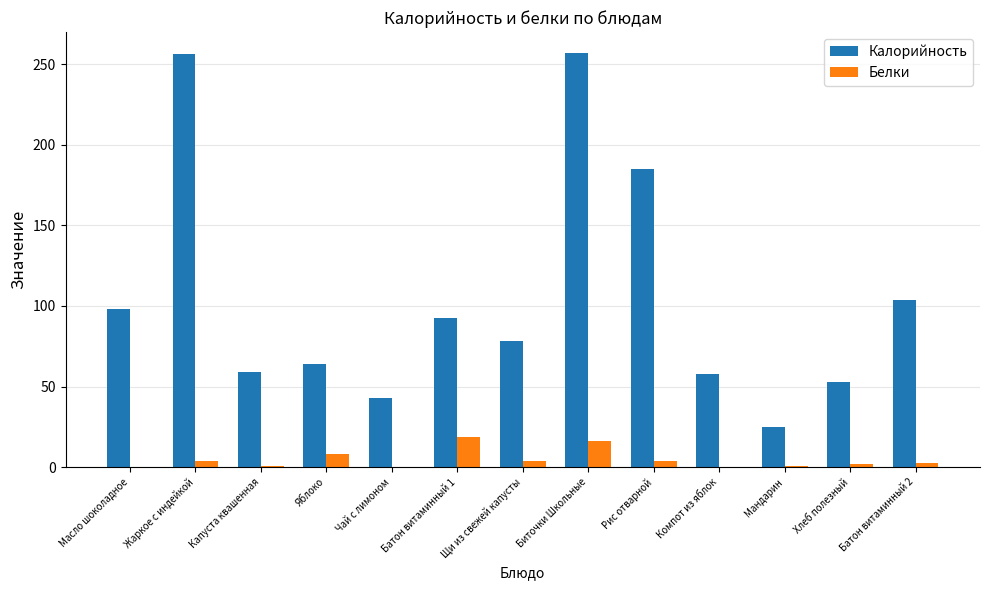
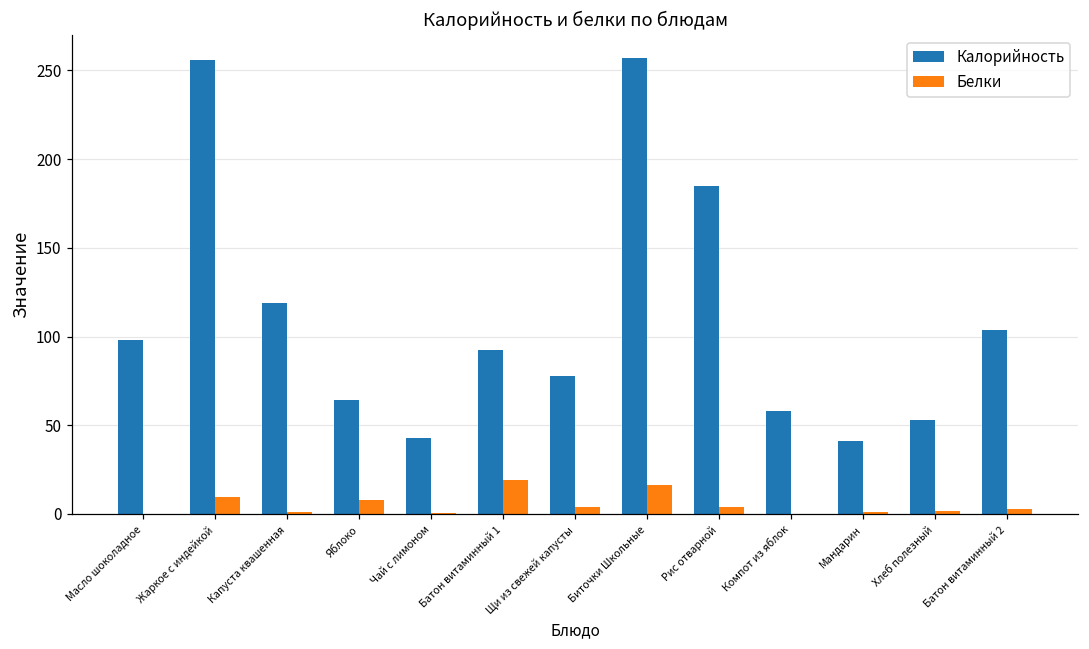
  {
    "Калорийность": {
      "Масло шоколадное": 98,
      "Жаркое с индейкой": 256,
-     "Капуста квашенная": 59,
+     "Капуста квашенная": 119,
      "Яблоко": 64,
      "Чай с лимоном": 43,
      "Батон витаминный 1": 92,
      "Щи из свежей капусты": 78,
      "Биточки Школьные": 257,
      "Рис отварной": 185,
      "Компот из яблок": 58,
-     "Мандарин": 25,
+     "Мандарин": 41,
      "Хлеб полезный": 53,
      "Батон витаминный 2": 104
    },
    "Белки": {
-     "Жаркое с индейкой": 4,
+     "Жаркое с индейкой": 10,
      "Яблоко": 8,
      "Батон витаминный 1": 19,
      "Щи из свежей капусты": 4,
      "Биточки Школьные": 17,
      "Рис отварной": 4,
      "Хлеб полезный": 2,
      "Батон витаминный 2": 3
    }
  }
